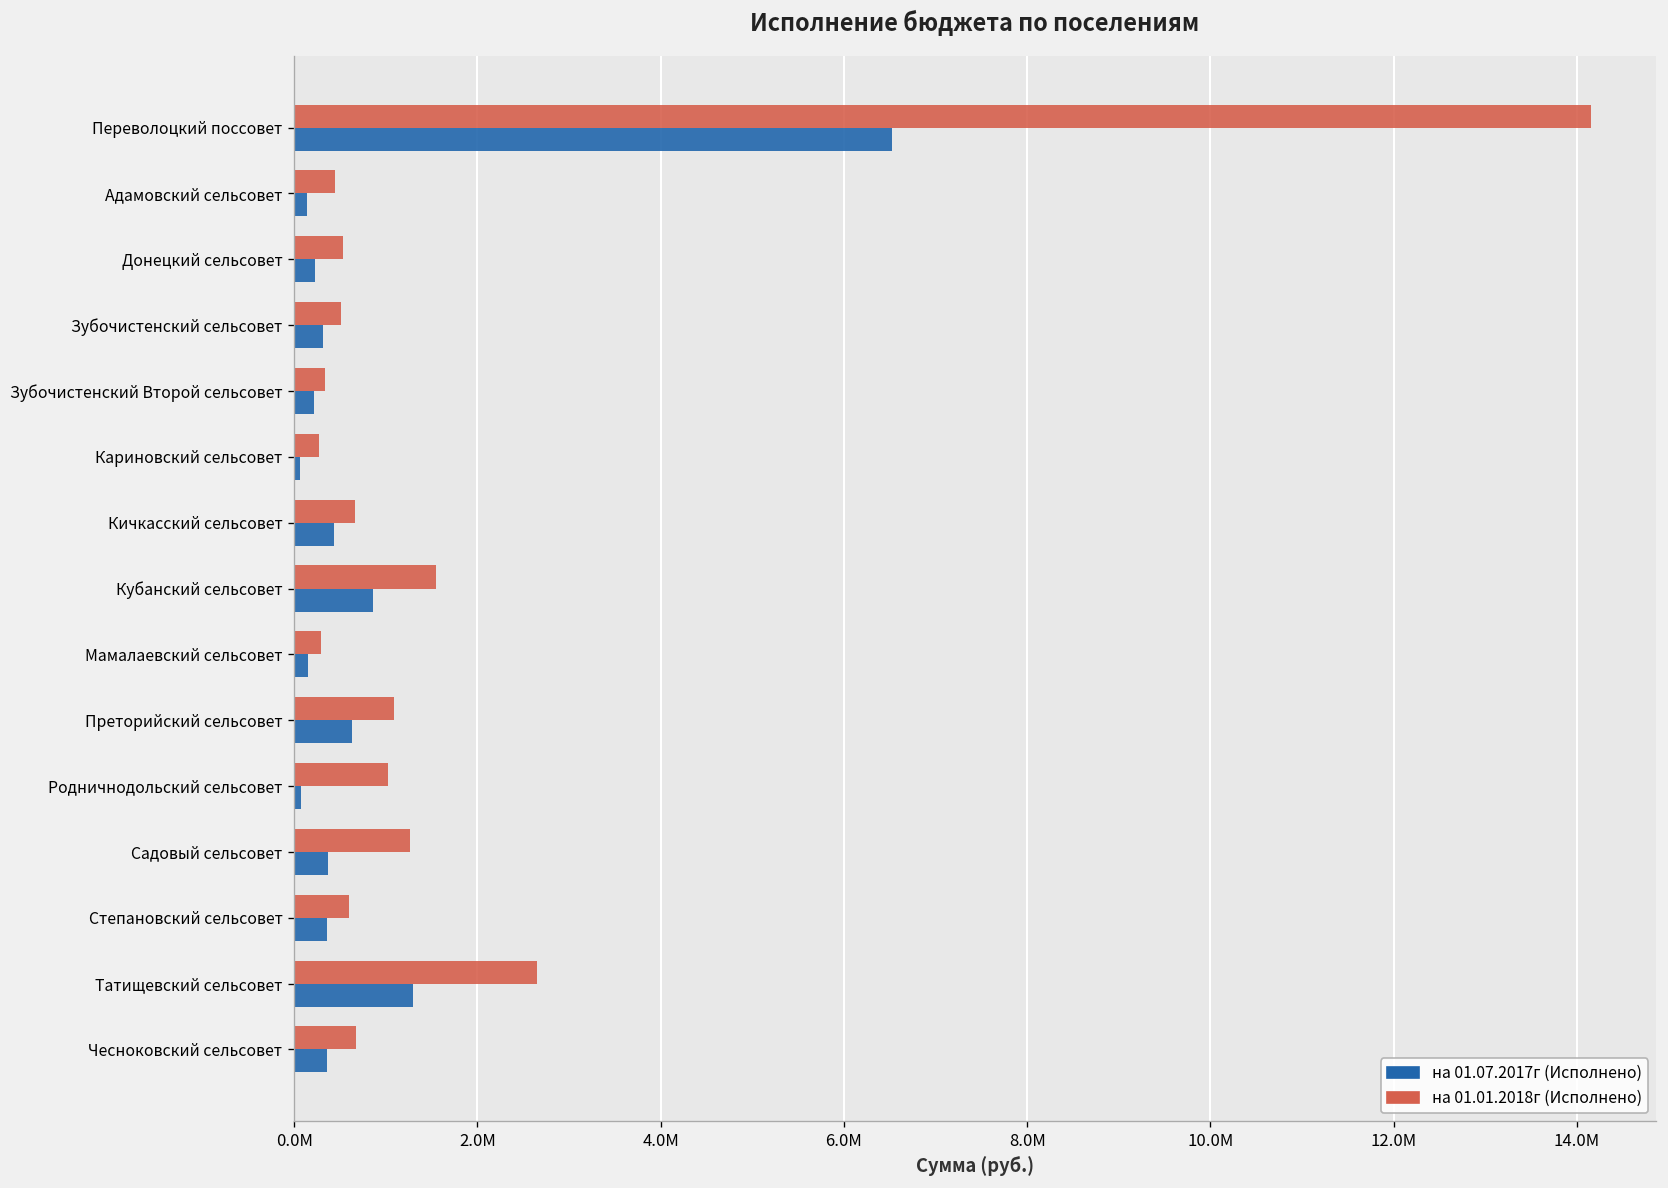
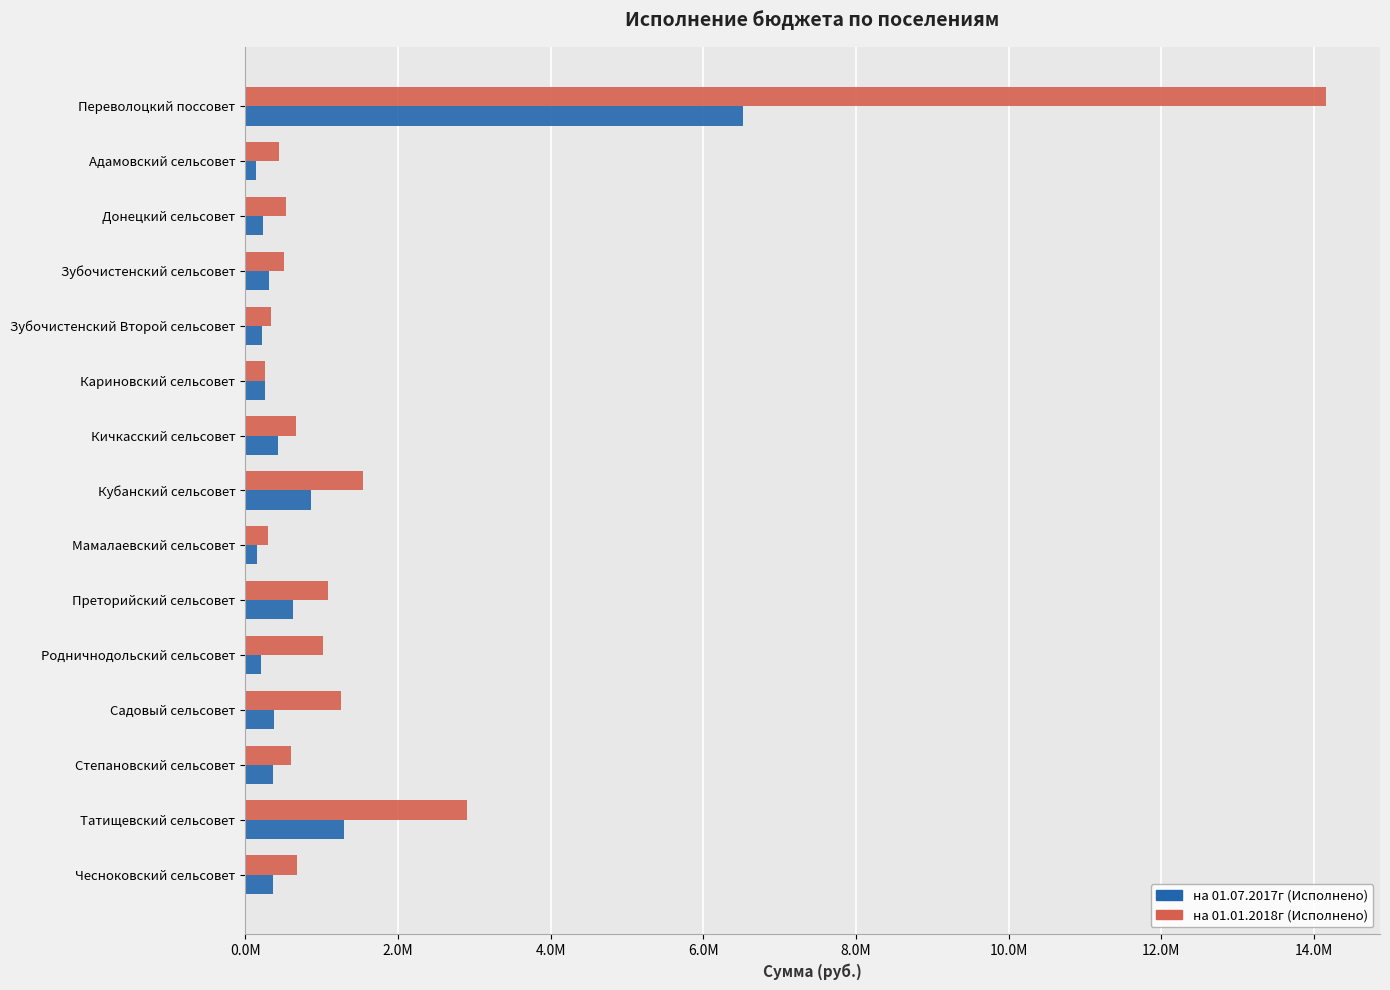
  {
    "на 01.07.2017г (Исполнено)": {
      "Переволоцкий поссовет": 6500000,
      "Адамовский сельсовет": 100000,
      "Донецкий сельсовет": 200000,
      "Зубочистенский сельсовет": 300000,
      "Зубочистенский Второй сельсовет": 200000,
-     "Кариновский сельсовет": 100000,
+     "Кариновский сельсовет": 300000,
      "Кичкасский сельсовет": 400000,
      "Кубанский сельсовет": 900000,
      "Мамалаевский сельсовет": 200000,
      "Преторийский сельсовет": 600000,
-     "Родничнодольский сельсовет": 100000,
+     "Родничнодольский сельсовет": 200000,
      "Садовый сельсовет": 400000,
      "Степановский сельсовет": 400000,
      "Татищевский сельсовет": 1300000,
      "Чесноковский сельсовет": 400000
    },
    "на 01.01.2018г (Исполнено)": {
      "Переволоцкий поссовет": 14200000,
      "Адамовский сельсовет": 400000,
      "Донецкий сельсовет": 500000,
      "Зубочистенский сельсовет": 500000,
      "Зубочистенский Второй сельсовет": 300000,
      "Кариновский сельсовет": 300000,
      "Кичкасский сельсовет": 700000,
      "Кубанский сельсовет": 1500000,
      "Мамалаевский сельсовет": 300000,
      "Преторийский сельсовет": 1100000,
      "Родничнодольский сельсовет": 1000000,
      "Садовый сельсовет": 1300000,
      "Степановский сельсовет": 600000,
-     "Татищевский сельсовет": 2600000,
+     "Татищевский сельсовет": 2900000,
      "Чесноковский сельсовет": 700000
    }
  }
